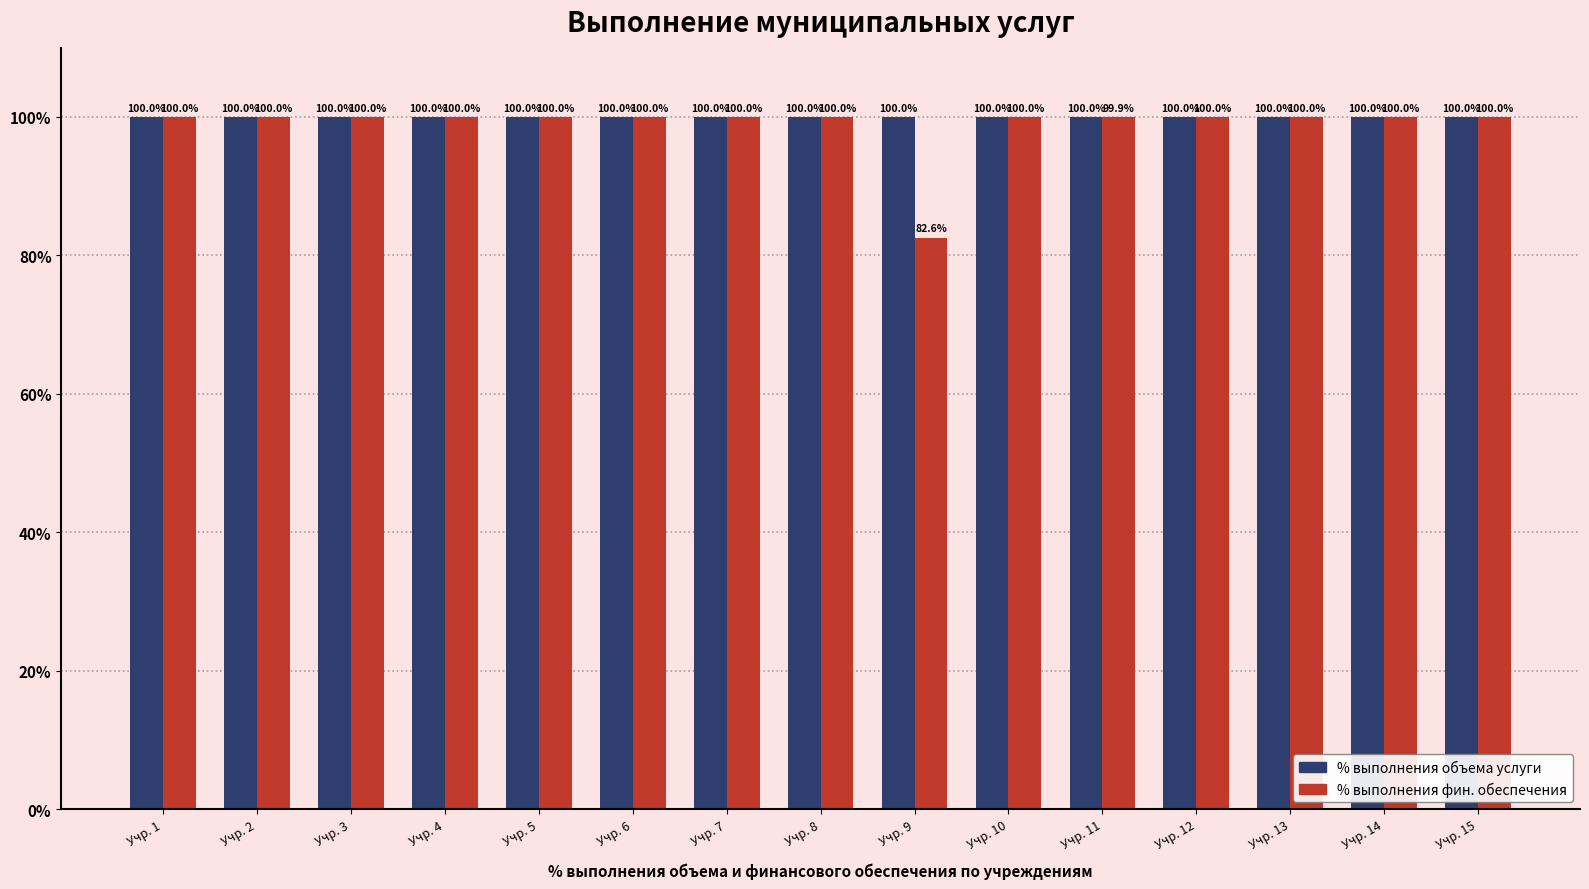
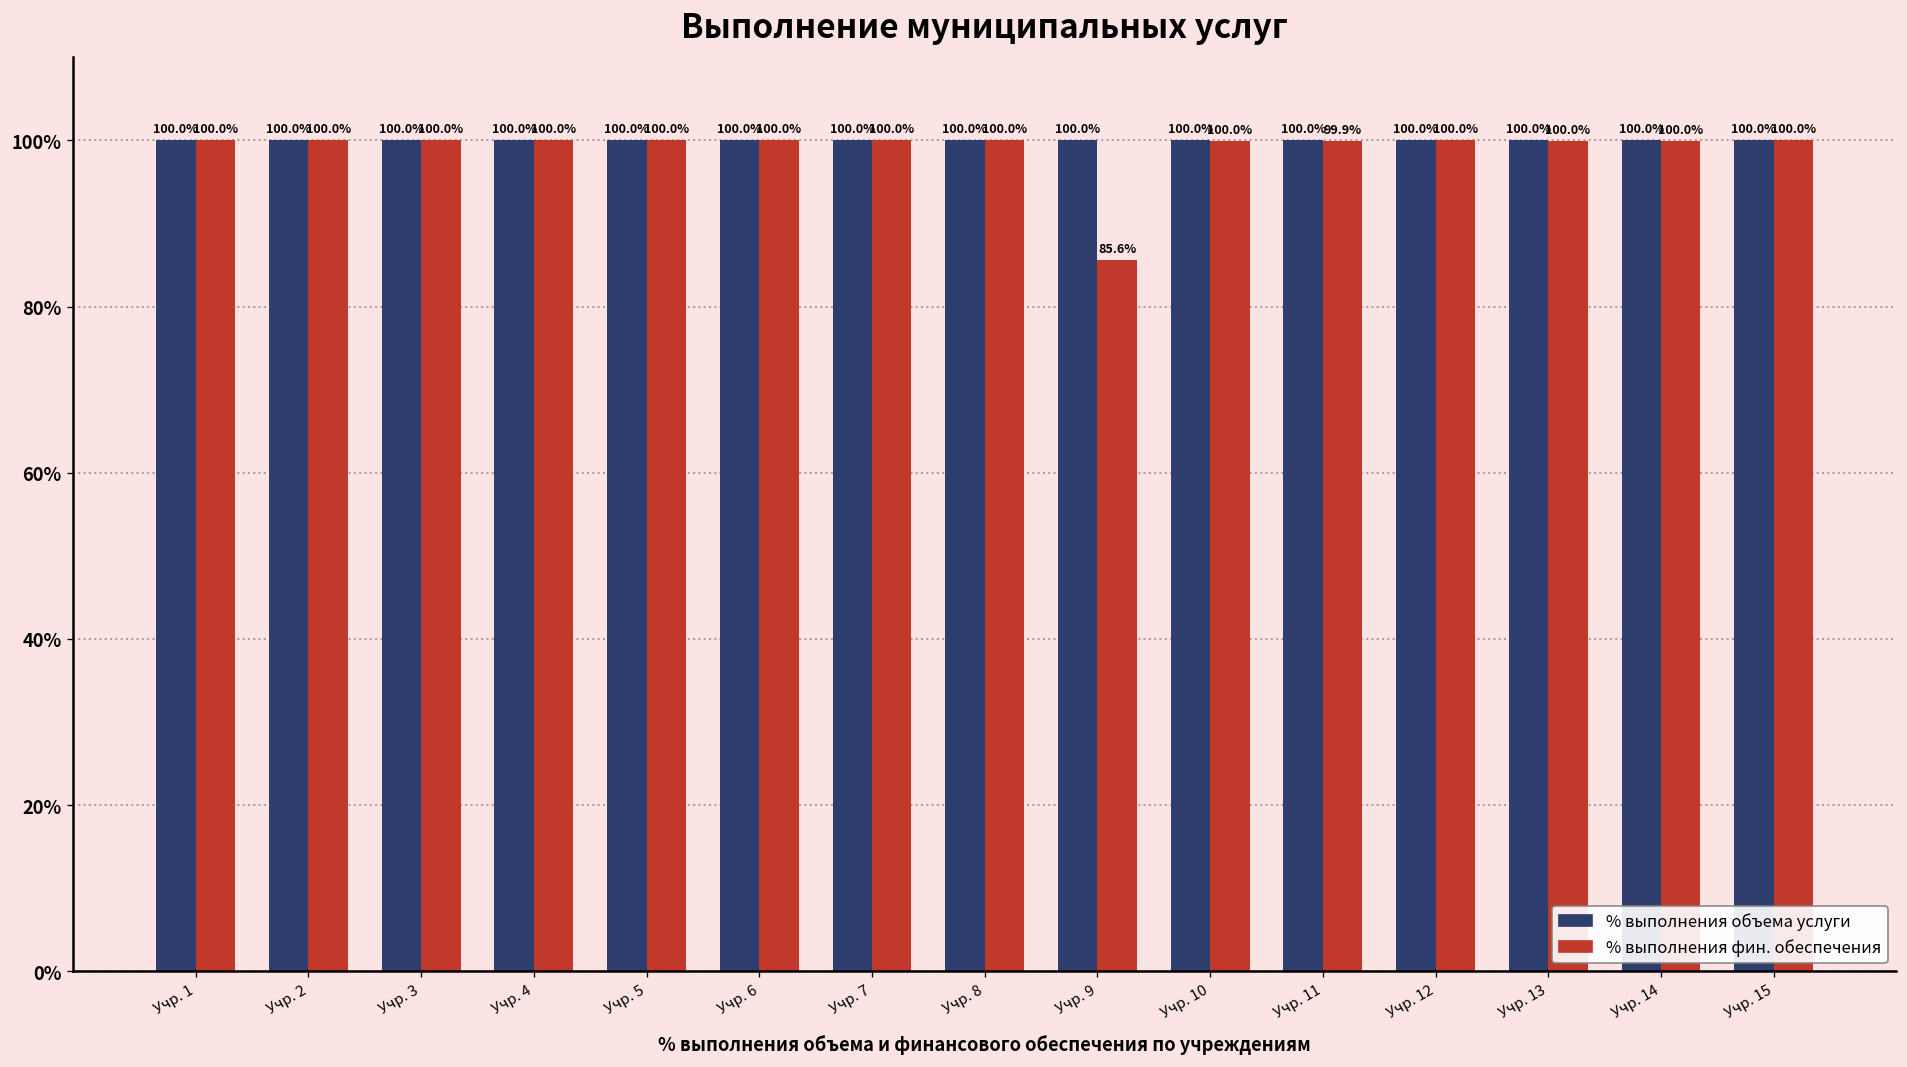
  {
    "% выполнения объема услуги": {
      "Учр. 1": "100.0%",
      "Учр. 2": "100.0%",
      "Учр. 3": "100.0%",
      "Учр. 4": "100.0%",
      "Учр. 5": "100.0%",
      "Учр. 6": "100.0%",
      "Учр. 7": "100.0%",
      "Учр. 8": "100.0%",
      "Учр. 9": "100.0%",
      "Учр. 10": "100.0%",
      "Учр. 11": "100.0%",
      "Учр. 12": "100.0%",
      "Учр. 13": "100.0%",
      "Учр. 14": "100.0%",
      "Учр. 15": "100.0%"
    },
    "% выполнения фин. обеспечения": {
      "Учр. 1": "100.0%",
      "Учр. 2": "100.0%",
      "Учр. 3": "100.0%",
      "Учр. 4": "100.0%",
      "Учр. 5": "100.0%",
      "Учр. 6": "100.0%",
      "Учр. 7": "100.0%",
      "Учр. 8": "100.0%",
-     "Учр. 9": "82.6%",
+     "Учр. 9": "85.6%",
      "Учр. 10": "100.0%",
      "Учр. 11": "99.9%",
      "Учр. 12": "100.0%",
      "Учр. 13": "100.0%",
      "Учр. 14": "100.0%",
      "Учр. 15": "100.0%"
    }
  }
